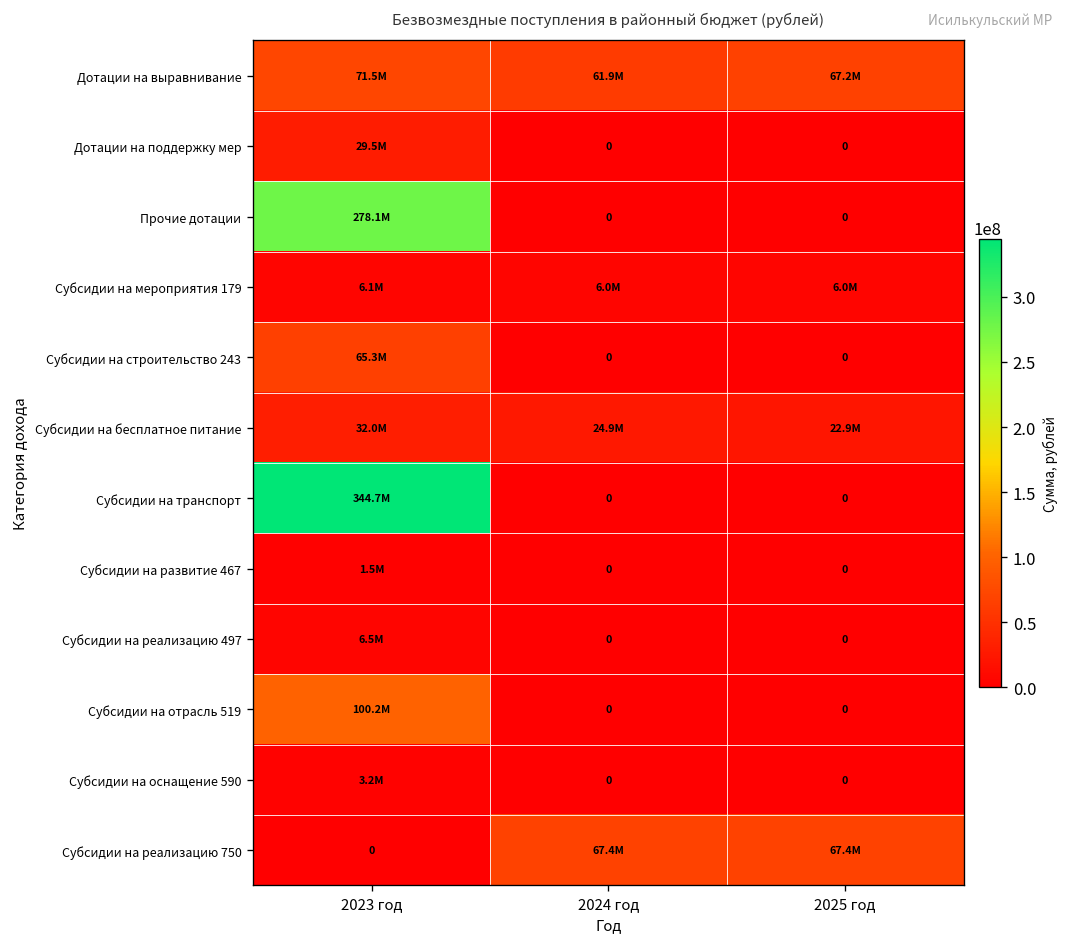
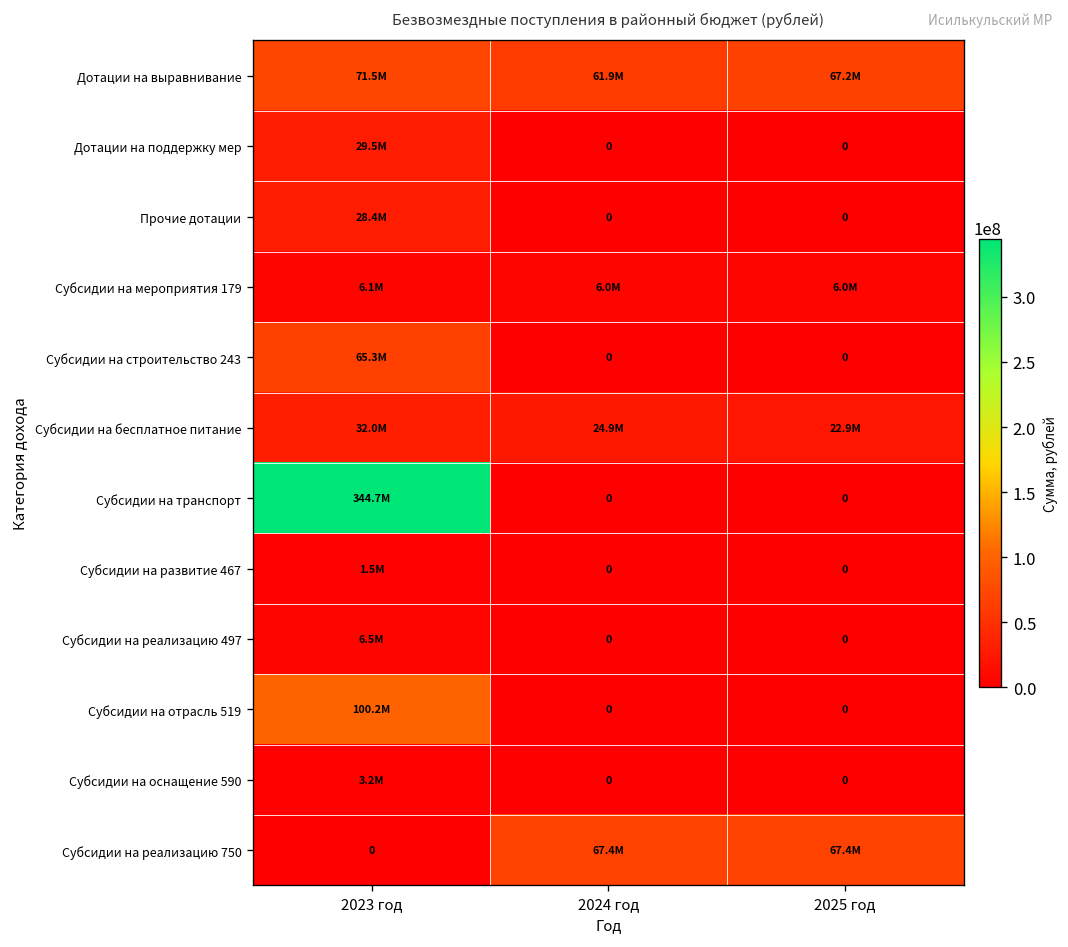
  {
    "Дотации на выравнивание": {
      "2023 год": "71.5M",
      "2024 год": "61.9M",
      "2025 год": "67.2M"
    },
    "Дотации на поддержку мер": {
      "2023 год": "29.5M",
      "2024 год": "0",
      "2025 год": "0"
    },
    "Прочие дотации": {
-     "2023 год": "278.1M",
+     "2023 год": "28.4M",
      "2024 год": "0",
      "2025 год": "0"
    },
    "Субсидии на мероприятия 179": {
      "2023 год": "6.1M",
      "2024 год": "6.0M",
      "2025 год": "6.0M"
    },
    "Субсидии на строительство 243": {
      "2023 год": "65.3M",
      "2024 год": "0",
      "2025 год": "0"
    },
    "Субсидии на бесплатное питание": {
      "2023 год": "32.0M",
      "2024 год": "24.9M",
      "2025 год": "22.9M"
    },
    "Субсидии на транспорт": {
      "2023 год": "344.7M",
      "2024 год": "0",
      "2025 год": "0"
    },
    "Субсидии на развитие 467": {
      "2023 год": "1.5M",
      "2024 год": "0",
      "2025 год": "0"
    },
    "Субсидии на реализацию 497": {
      "2023 год": "6.5M",
      "2024 год": "0",
      "2025 год": "0"
    },
    "Субсидии на отрасль 519": {
      "2023 год": "100.2M",
      "2024 год": "0",
      "2025 год": "0"
    },
    "Субсидии на оснащение 590": {
      "2023 год": "3.2M",
      "2024 год": "0",
      "2025 год": "0"
    },
    "Субсидии на реализацию 750": {
      "2023 год": "0",
      "2024 год": "67.4M",
      "2025 год": "67.4M"
    }
  }
